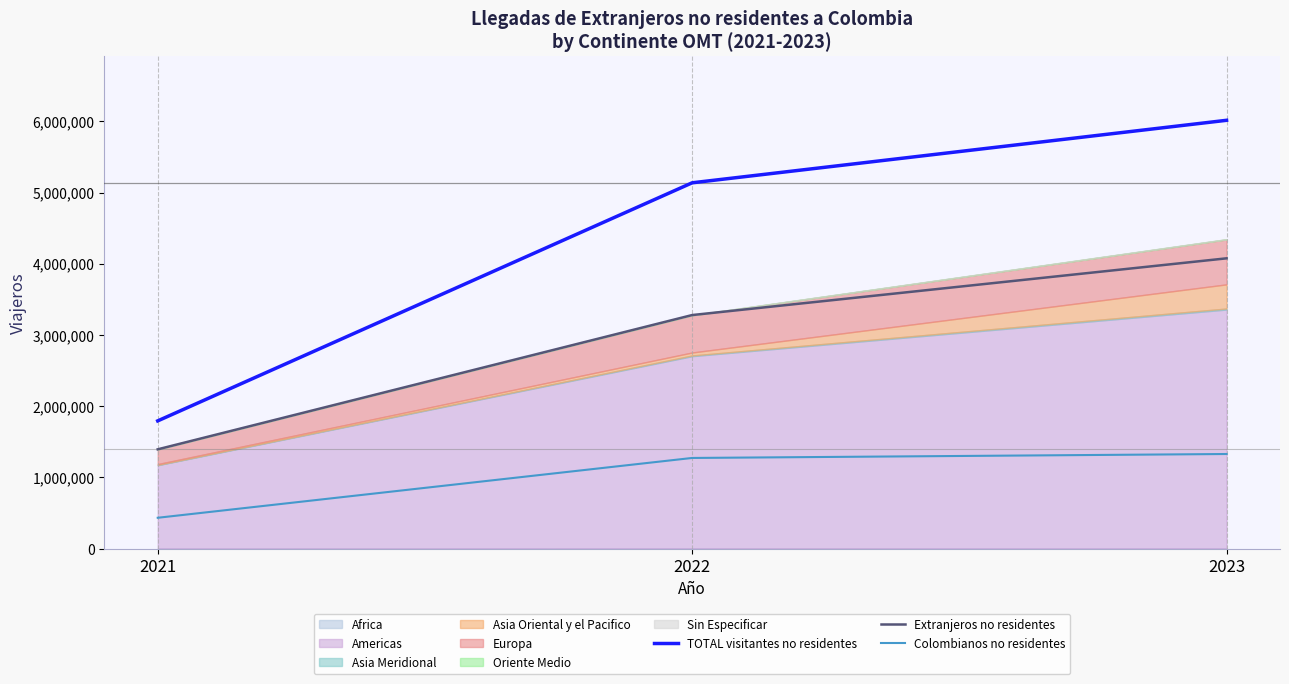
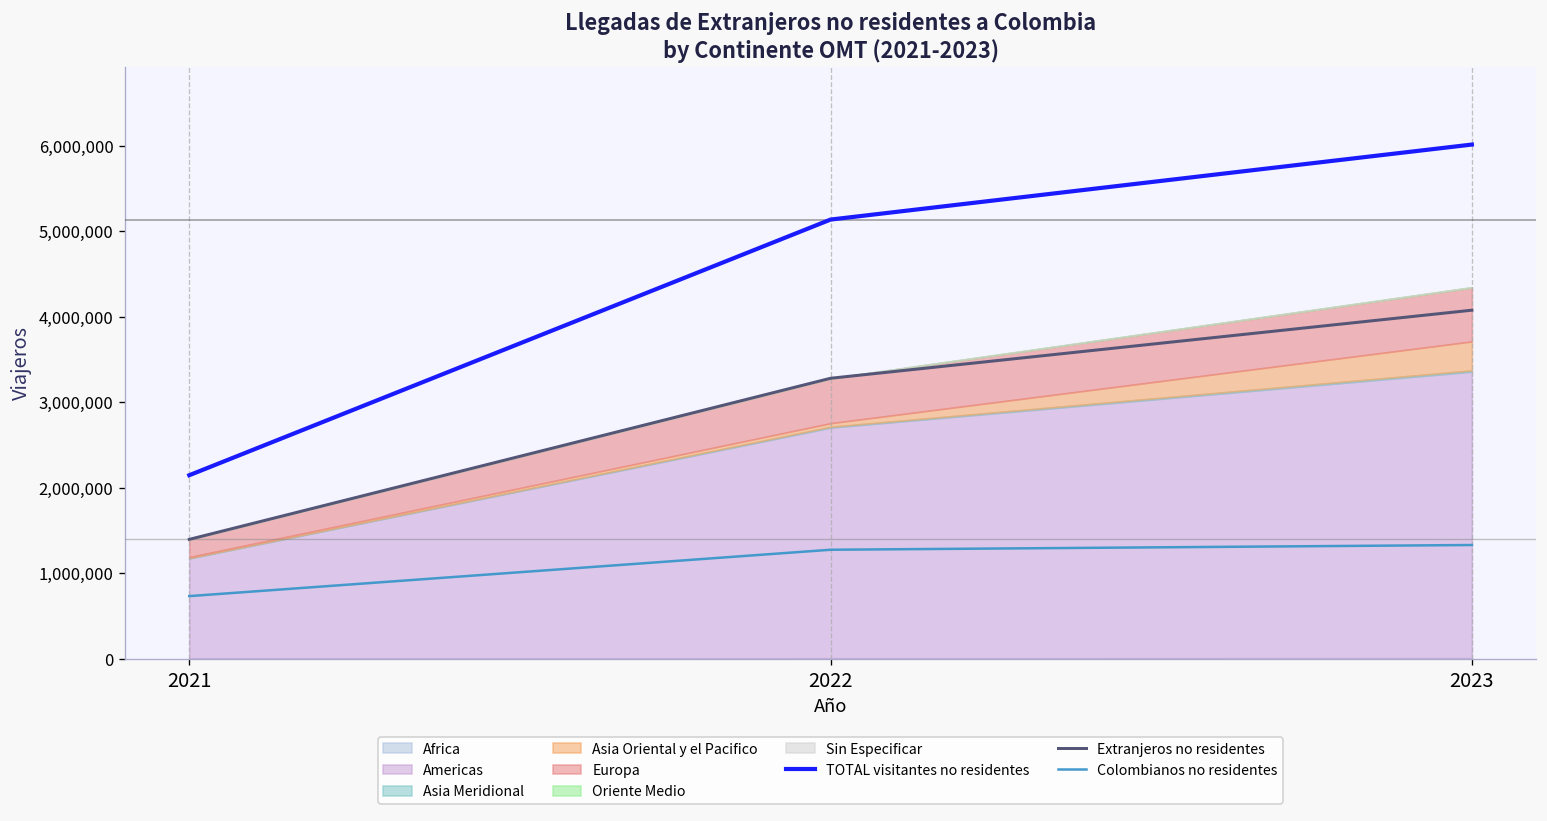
  {
    "TOTAL visitantes no residentes": {
-     "2021": "1,800,000",
+     "2021": "2,100,000",
      "2022": "5,100,000",
      "2023": "6,000,000"
    },
    "Extranjeros no residentes": {
      "2023": "4,100,000"
    },
    "Colombianos no residentes": {
-     "2021": "400,000",
+     "2021": "700,000",
      "2022": "1,300,000",
      "2023": "1,300,000"
    },
    "Asia Oriental y el Pacifico": {
      "2022": "0",
      "2023": "300,000"
    }
  }
